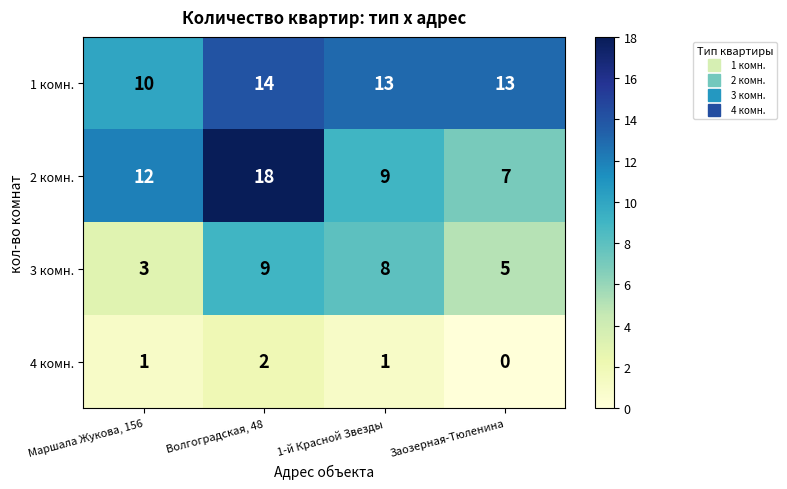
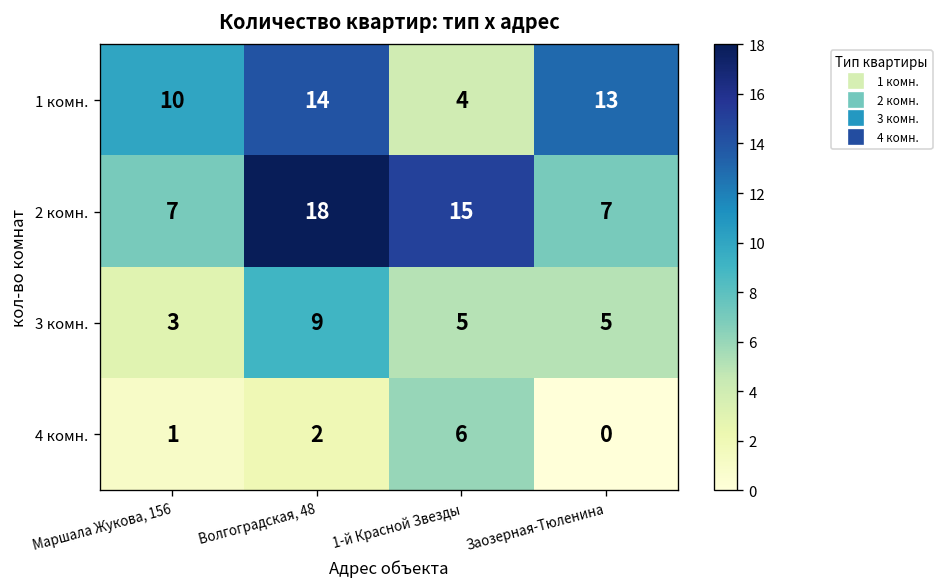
  {
    "1 комн.": {
      "Маршала Жукова, 156": 10,
      "Волгоградская, 48": 14,
-     "1-й Красной Звезды": 13,
+     "1-й Красной Звезды": 4,
      "Заозерная-Тюленина": 13
    },
    "2 комн.": {
-     "Маршала Жукова, 156": 12,
+     "Маршала Жукова, 156": 7,
      "Волгоградская, 48": 18,
-     "1-й Красной Звезды": 9,
+     "1-й Красной Звезды": 15,
      "Заозерная-Тюленина": 7
    },
    "3 комн.": {
      "Маршала Жукова, 156": 3,
      "Волгоградская, 48": 9,
-     "1-й Красной Звезды": 8,
+     "1-й Красной Звезды": 5,
      "Заозерная-Тюленина": 5
    },
    "4 комн.": {
      "Маршала Жукова, 156": 1,
      "Волгоградская, 48": 2,
-     "1-й Красной Звезды": 1,
+     "1-й Красной Звезды": 6,
      "Заозерная-Тюленина": 0
    }
  }
